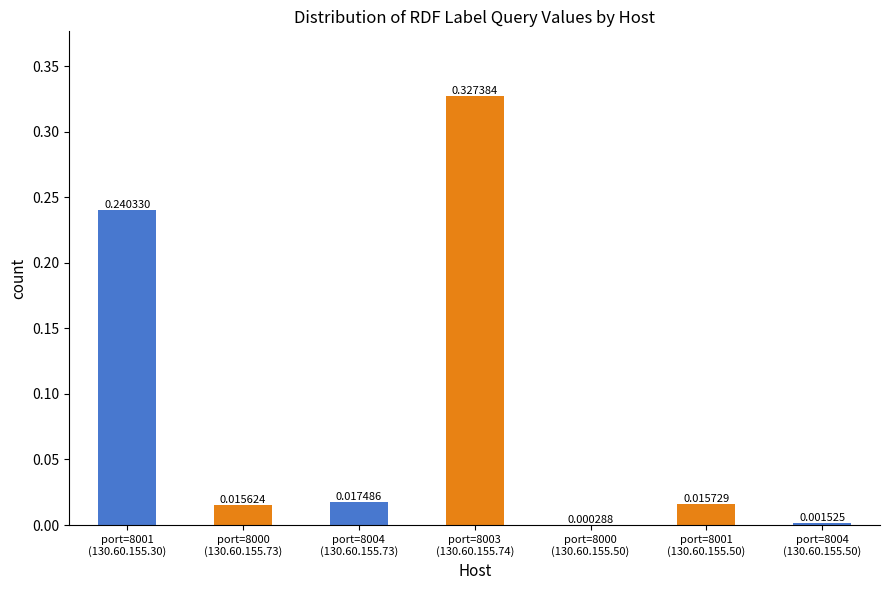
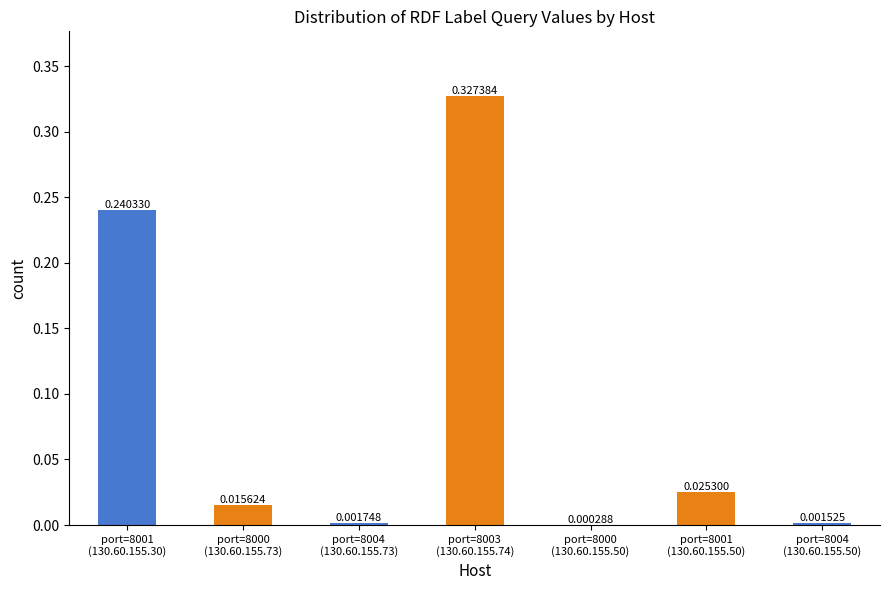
  {
    "port=8001 (130.60.155.30)": 0.240330,
    "port=8000 (130.60.155.73)": 0.015624,
-   "port=8004 (130.60.155.73)": 0.017486,
+   "port=8004 (130.60.155.73)": 0.001748,
    "port=8003 (130.60.155.74)": 0.327384,
    "port=8000 (130.60.155.50)": 0.000288,
-   "port=8001 (130.60.155.50)": 0.015729,
+   "port=8001 (130.60.155.50)": 0.025300,
    "port=8004 (130.60.155.50)": 0.001525
  }
